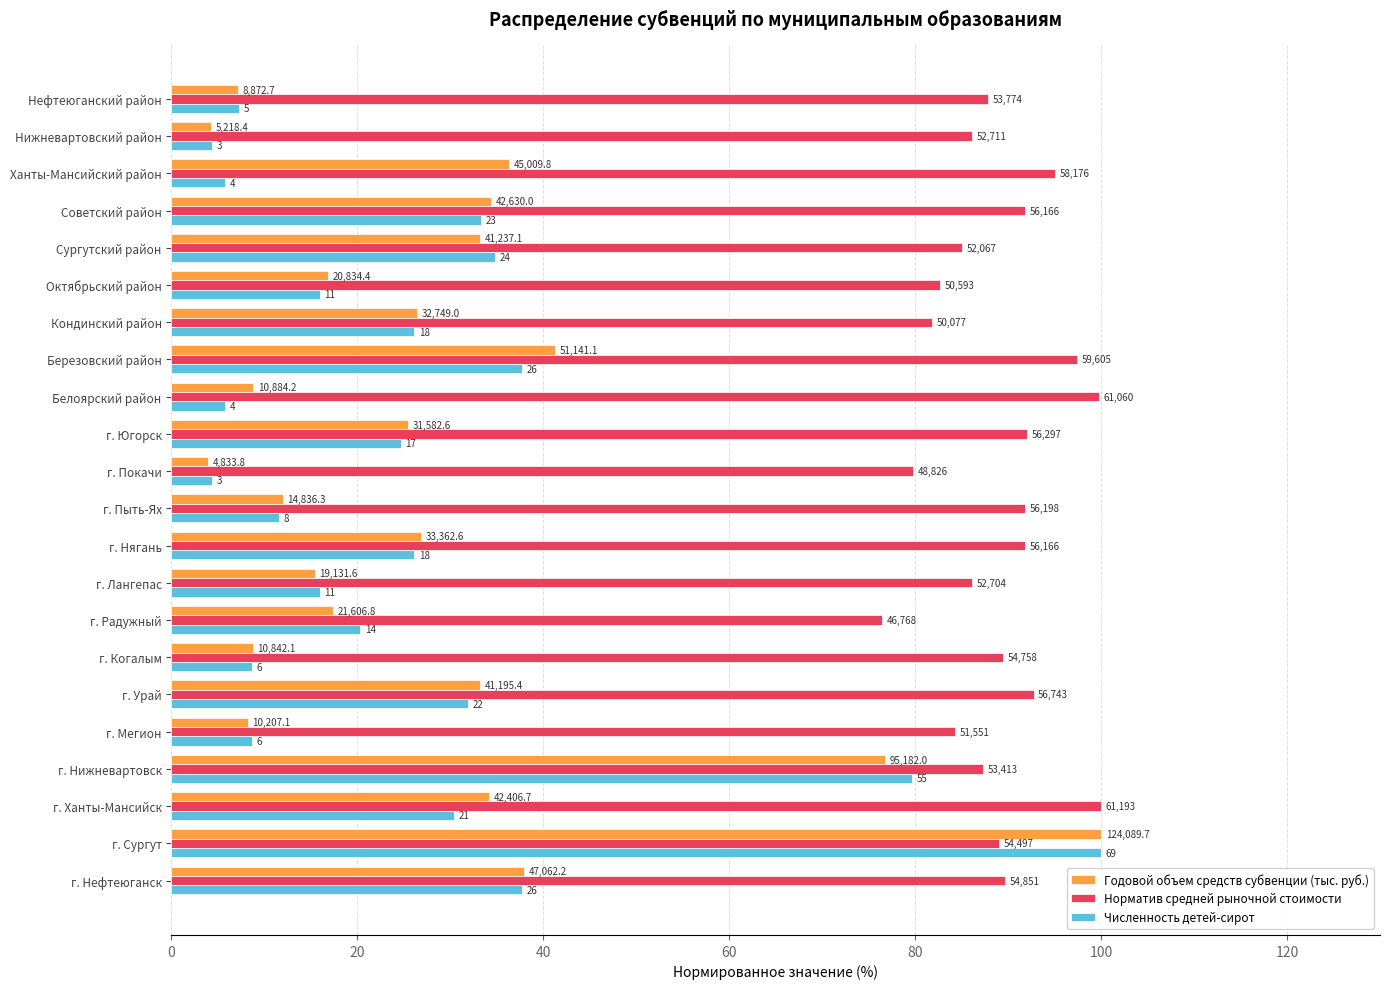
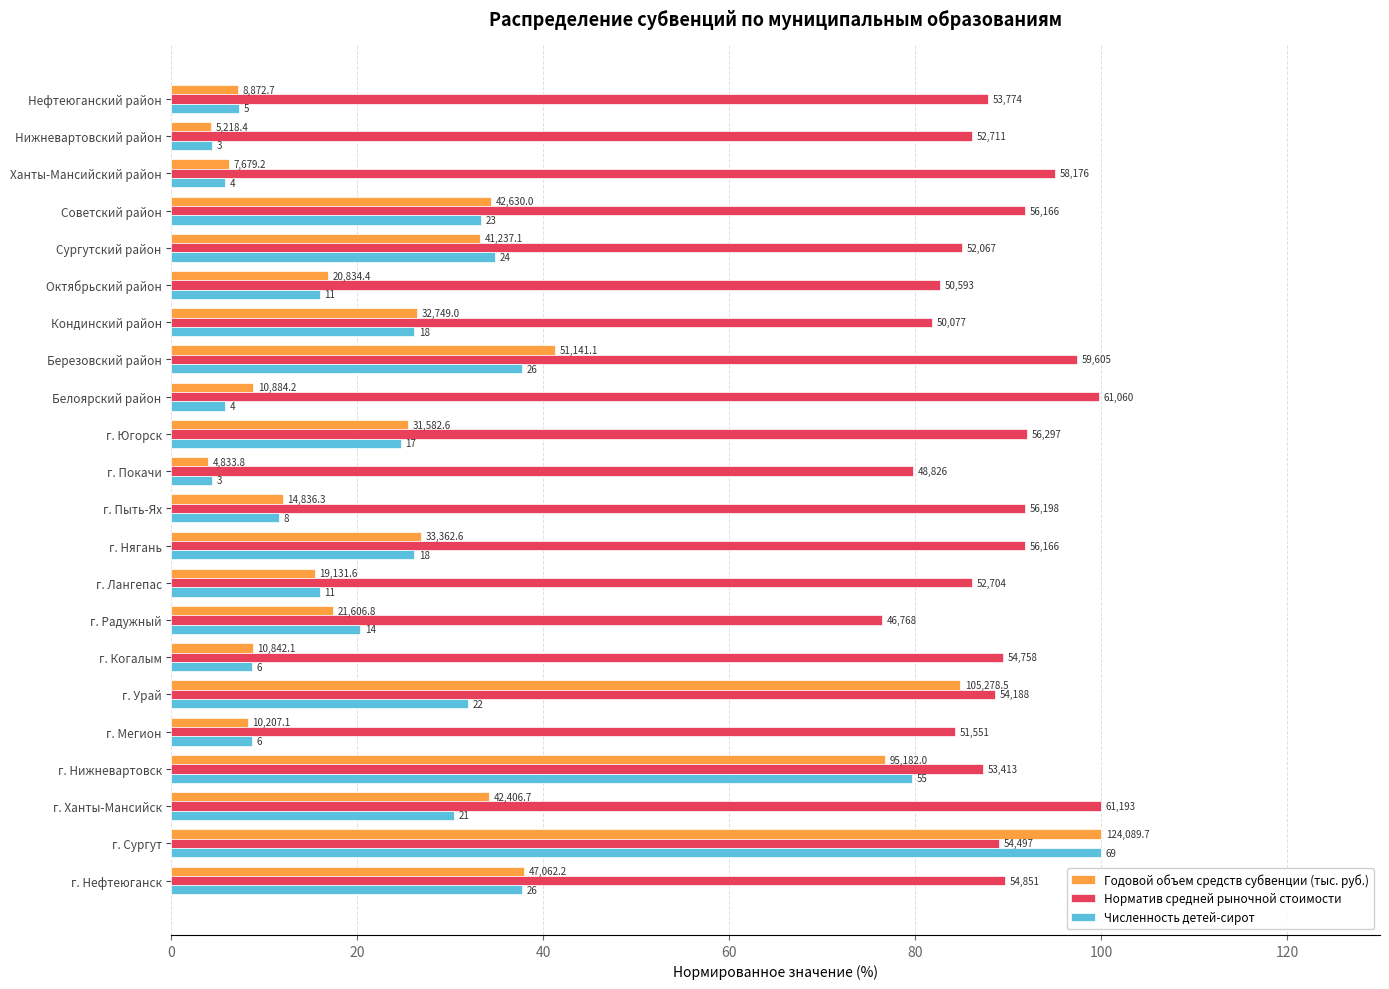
  {
    "Годовой объем средств субвенции (тыс. руб.)": {
-     "Ханты-Мансийский район": "45,009.8",
-     "г. Урай": "41,195.4"
+     "Ханты-Мансийский район": "7,679.2",
+     "г. Урай": "105,278.5"
    },
    "Норматив средней рыночной стоимости": {
-     "г. Урай": "56,743"
+     "г. Урай": "54,188"
    }
  }
